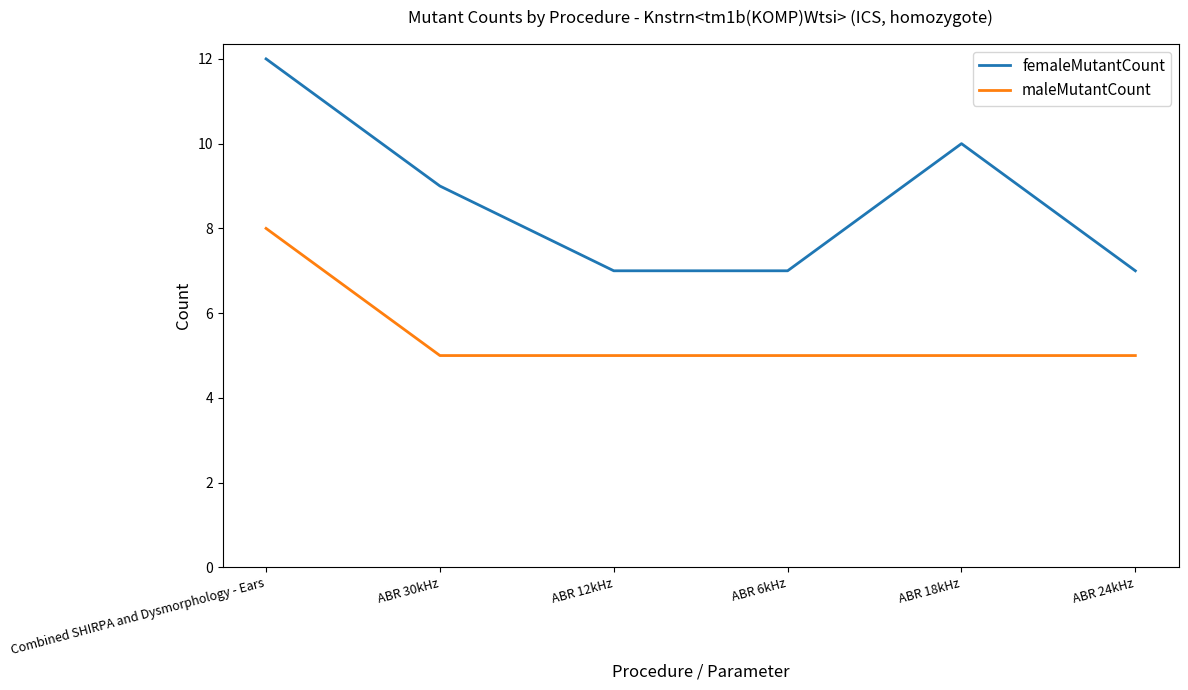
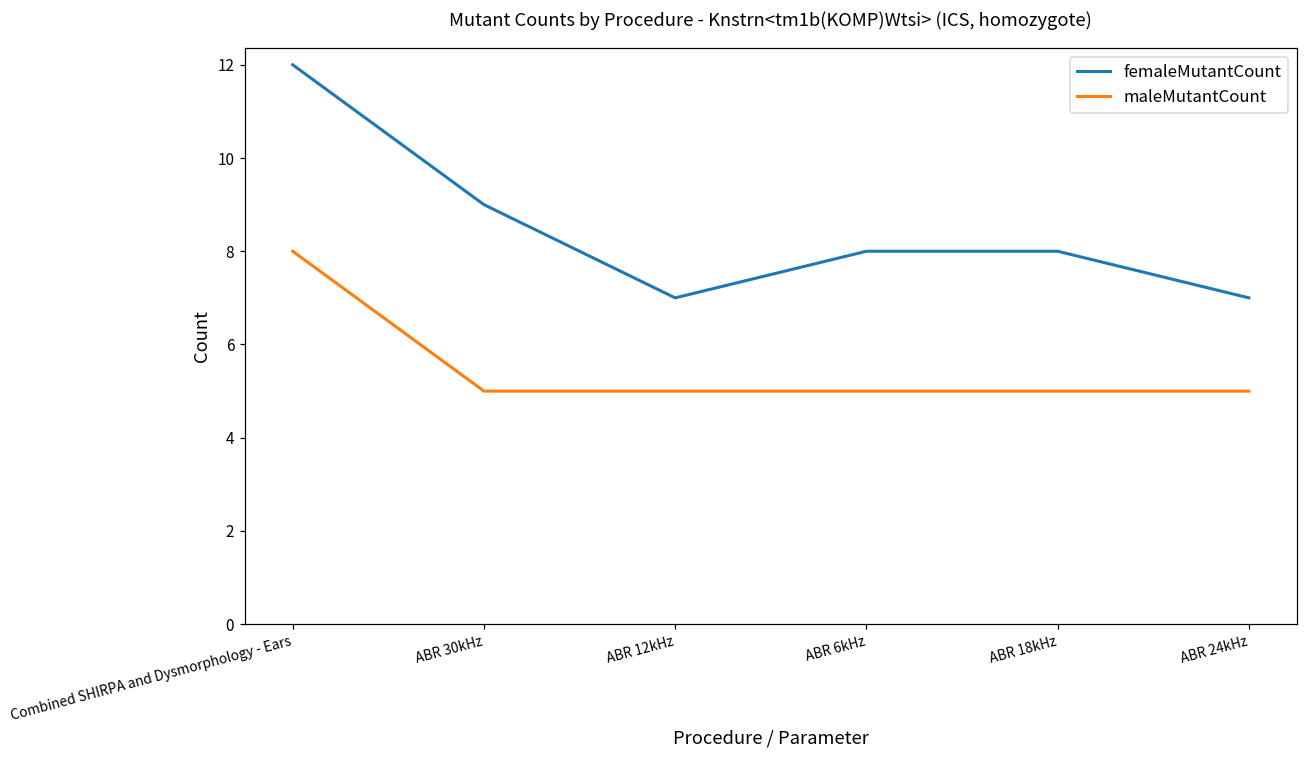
  {
    "femaleMutantCount": {
      "Combined SHIRPA and Dysmorphology - Ears": 12,
      "ABR 30kHz": 9,
      "ABR 12kHz": 7,
-     "ABR 6kHz": 7,
-     "ABR 18kHz": 10,
+     "ABR 6kHz": 8,
+     "ABR 18kHz": 8,
      "ABR 24kHz": 7
    },
    "maleMutantCount": {
      "Combined SHIRPA and Dysmorphology - Ears": 8,
      "ABR 30kHz": 5,
      "ABR 12kHz": 5,
      "ABR 6kHz": 5,
      "ABR 18kHz": 5,
      "ABR 24kHz": 5
    }
  }
